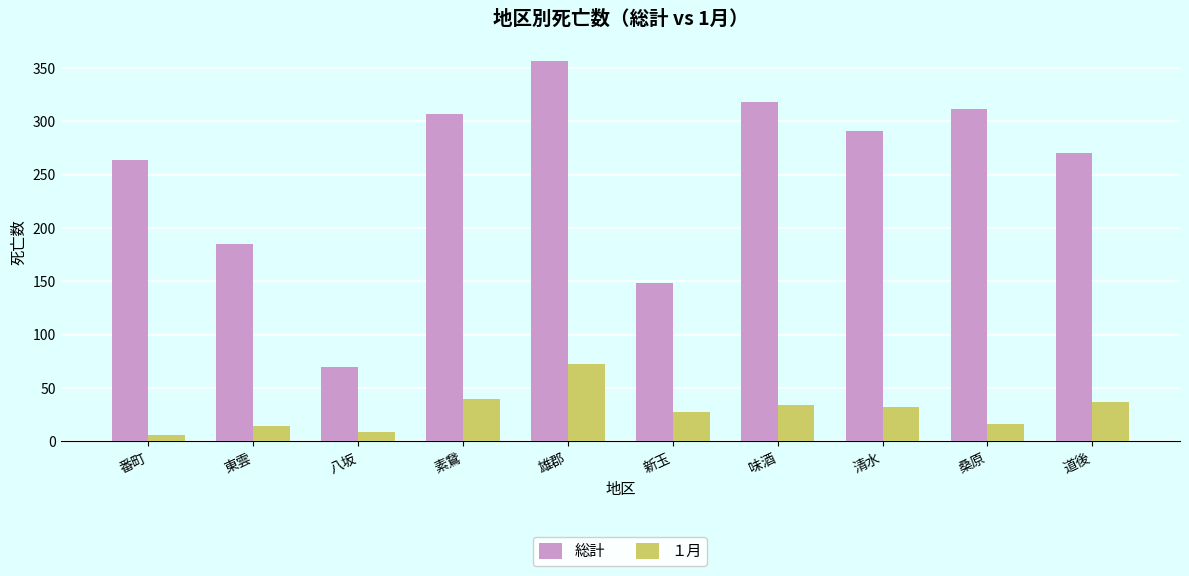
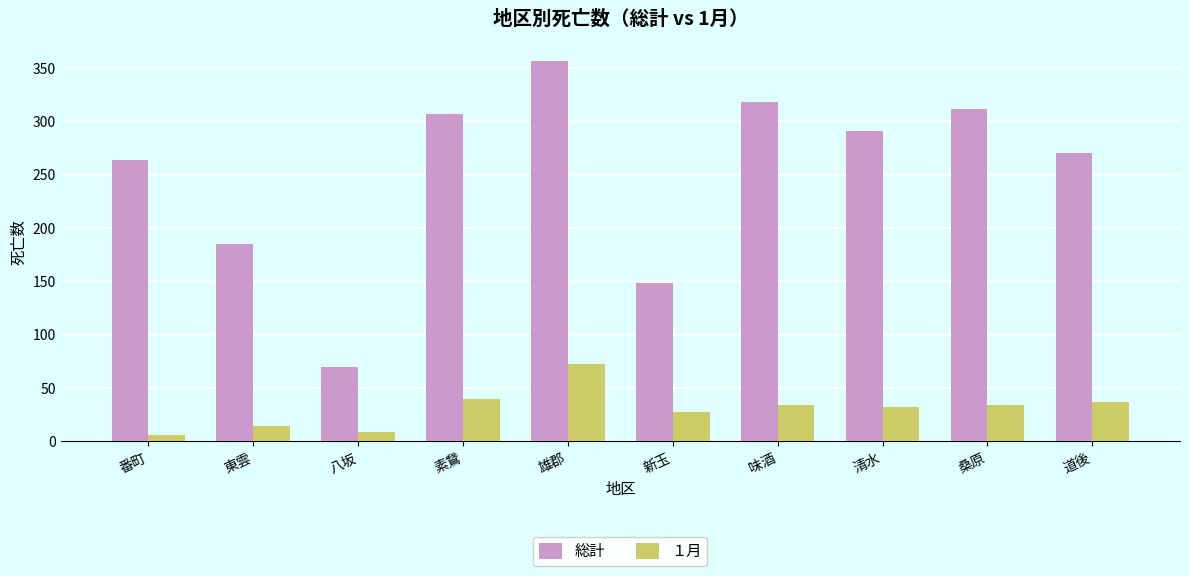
  {
    "総計": {
      "番町": 264,
      "東雲": 185,
      "八坂": 70,
      "素鵞": 307,
      "雄郡": 357,
      "新玉": 148,
      "味酒": 318,
      "清水": 291,
      "桑原": 312,
      "道後": 270
    },
    "１月": {
      "番町": 6,
      "東雲": 14,
      "八坂": 9,
      "素鵞": 40,
      "雄郡": 72,
      "新玉": 27,
      "味酒": 34,
      "清水": 32,
-     "桑原": 16,
+     "桑原": 34,
      "道後": 37
    }
  }
